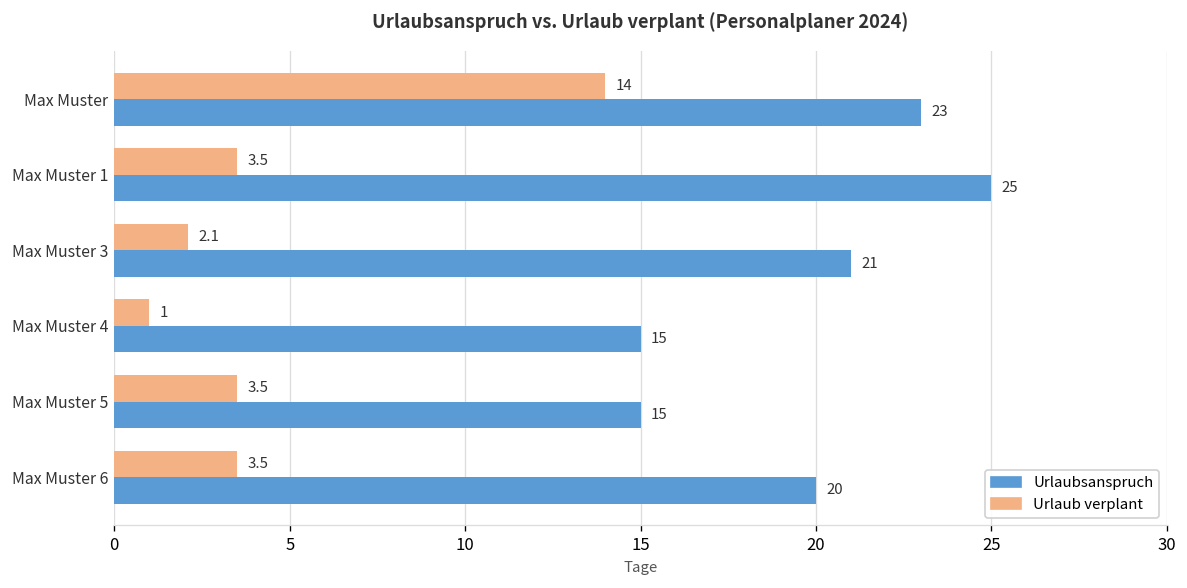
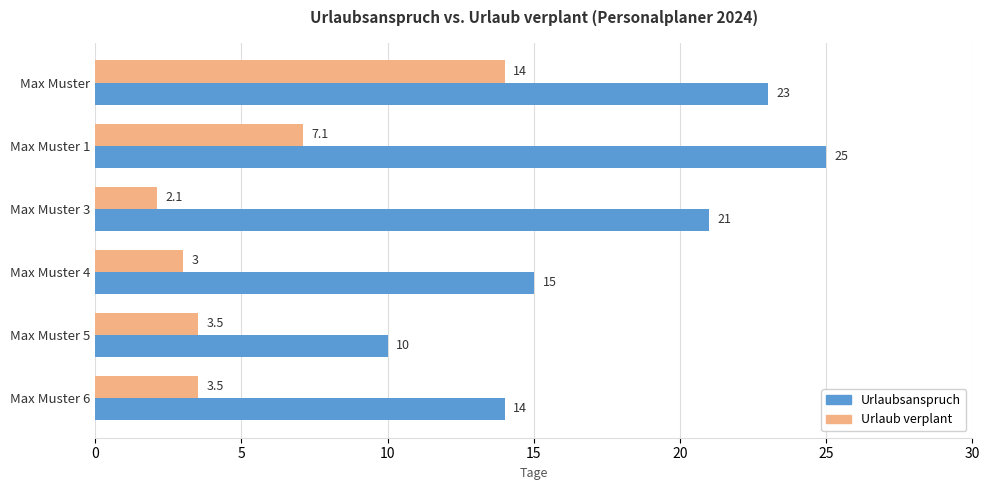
  {
    "Urlaubsanspruch": {
      "Max Muster": 23,
      "Max Muster 1": 25,
      "Max Muster 3": 21,
      "Max Muster 4": 15,
-     "Max Muster 5": 15,
-     "Max Muster 6": 20
+     "Max Muster 5": 10,
+     "Max Muster 6": 14
    },
    "Urlaub verplant": {
      "Max Muster": 14,
-     "Max Muster 1": 3.5,
+     "Max Muster 1": 7.1,
      "Max Muster 3": 2.1,
-     "Max Muster 4": 1,
+     "Max Muster 4": 3,
      "Max Muster 5": 3.5,
      "Max Muster 6": 3.5
    }
  }
